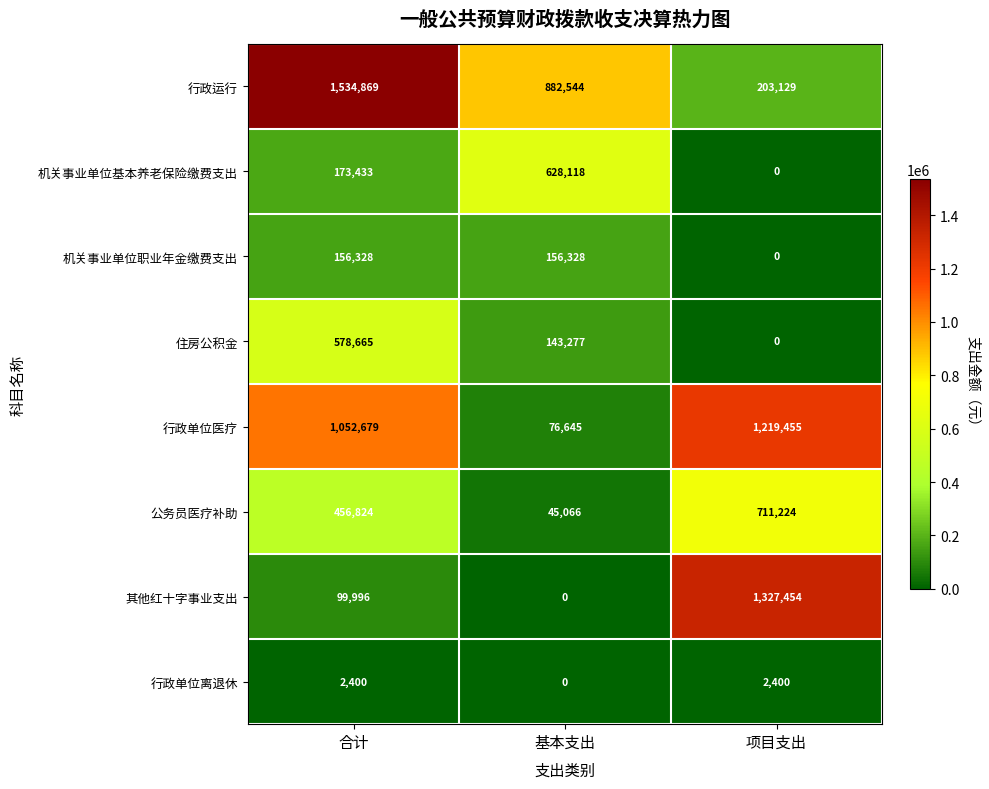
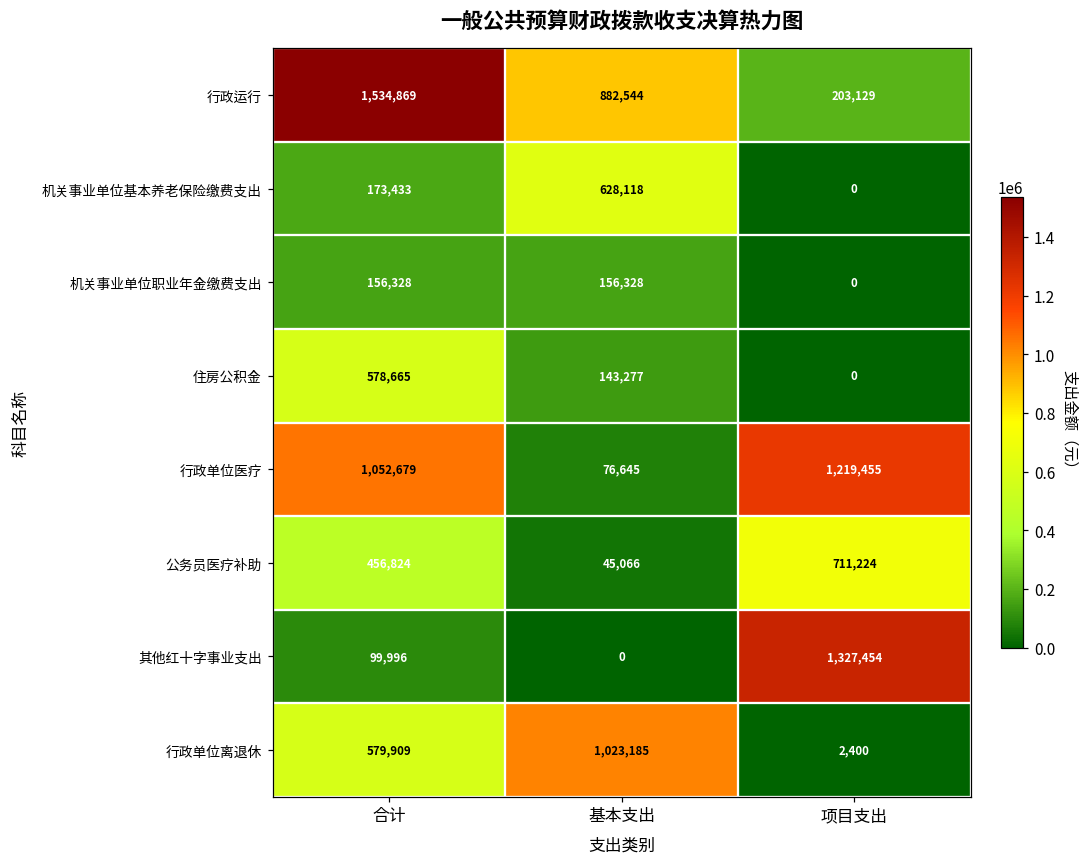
  {
    "行政运行": {
      "合计": "1,534,869",
      "基本支出": "882,544",
      "项目支出": "203,129"
    },
    "机关事业单位基本养老保险缴费支出": {
      "合计": "173,433",
      "基本支出": "628,118",
      "项目支出": "0"
    },
    "机关事业单位职业年金缴费支出": {
      "合计": "156,328",
      "基本支出": "156,328",
      "项目支出": "0"
    },
    "住房公积金": {
      "合计": "578,665",
      "基本支出": "143,277",
      "项目支出": "0"
    },
    "行政单位医疗": {
      "合计": "1,052,679",
      "基本支出": "76,645",
      "项目支出": "1,219,455"
    },
    "公务员医疗补助": {
      "合计": "456,824",
      "基本支出": "45,066",
      "项目支出": "711,224"
    },
    "其他红十字事业支出": {
      "合计": "99,996",
      "基本支出": "0",
      "项目支出": "1,327,454"
    },
    "行政单位离退休": {
-     "合计": "2,400",
-     "基本支出": "0",
+     "合计": "579,909",
+     "基本支出": "1,023,185",
      "项目支出": "2,400"
    }
  }
